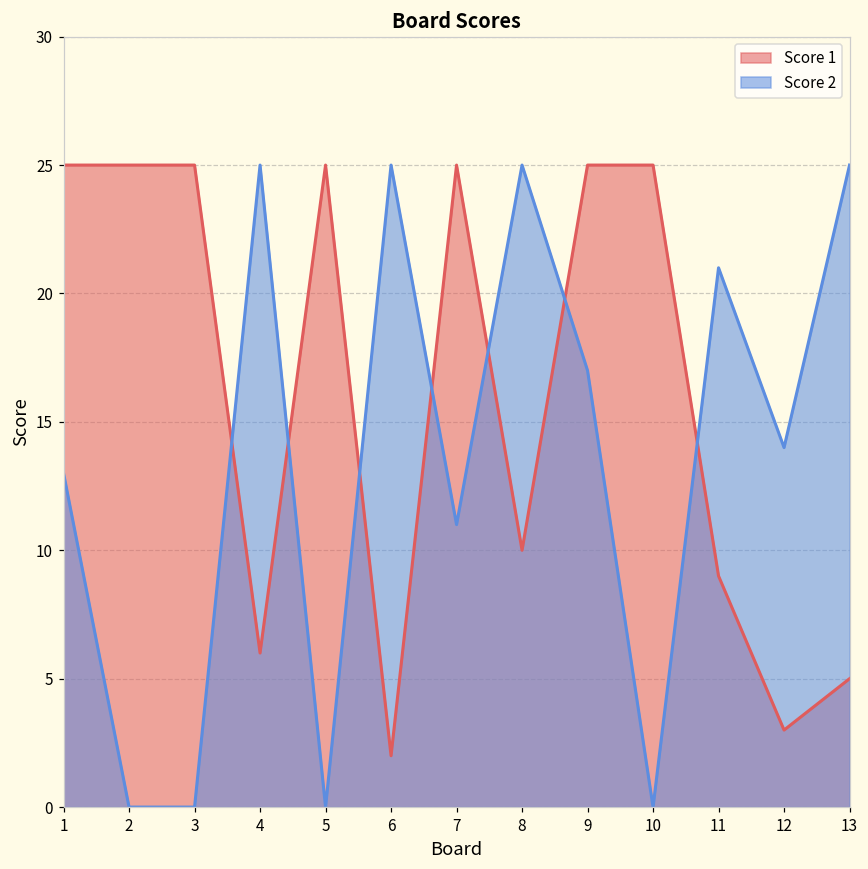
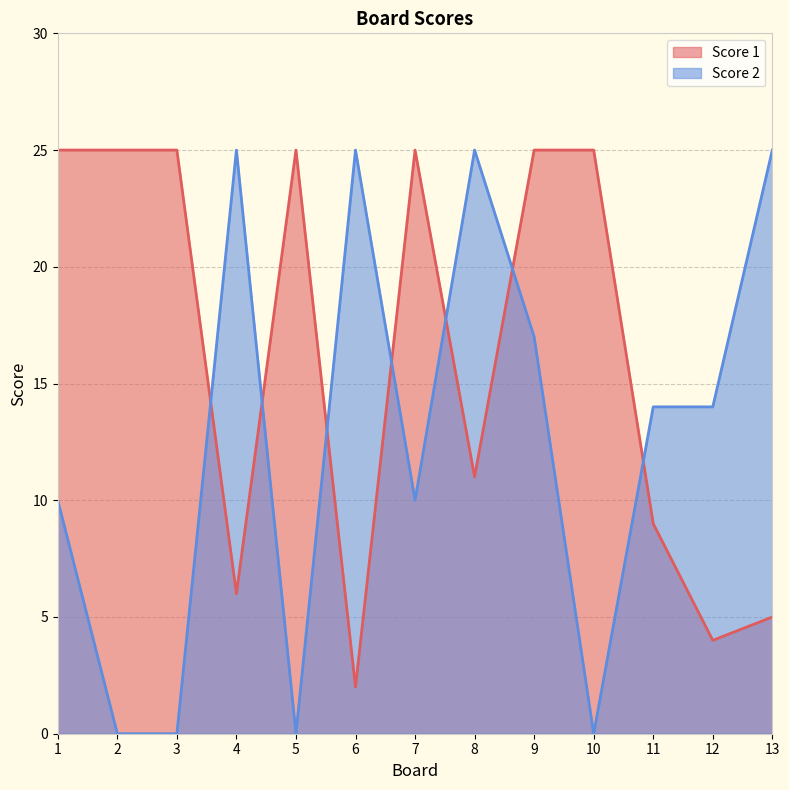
  {
    "Score 1": {
      "1": 25,
      "2": 25,
      "3": 25,
      "4": 6,
      "5": 25,
      "6": 2,
      "7": 25,
-     "8": 10,
+     "8": 11,
      "9": 25,
      "10": 25,
      "11": 9,
-     "12": 3,
+     "12": 4,
      "13": 5
    },
    "Score 2": {
-     "1": 13,
+     "1": 10,
      "2": 0,
      "3": 0,
      "4": 25,
      "5": 0,
      "6": 25,
-     "7": 11,
+     "7": 10,
      "8": 25,
      "9": 17,
      "10": 0,
-     "11": 21,
+     "11": 14,
      "12": 14,
      "13": 25
    }
  }
